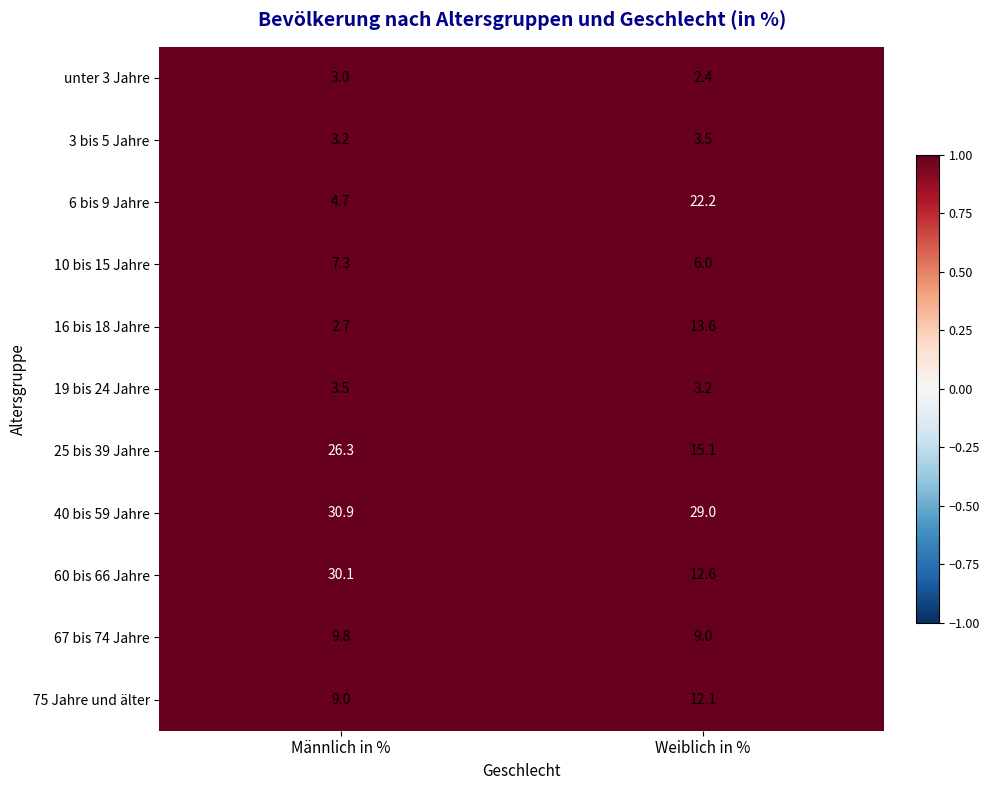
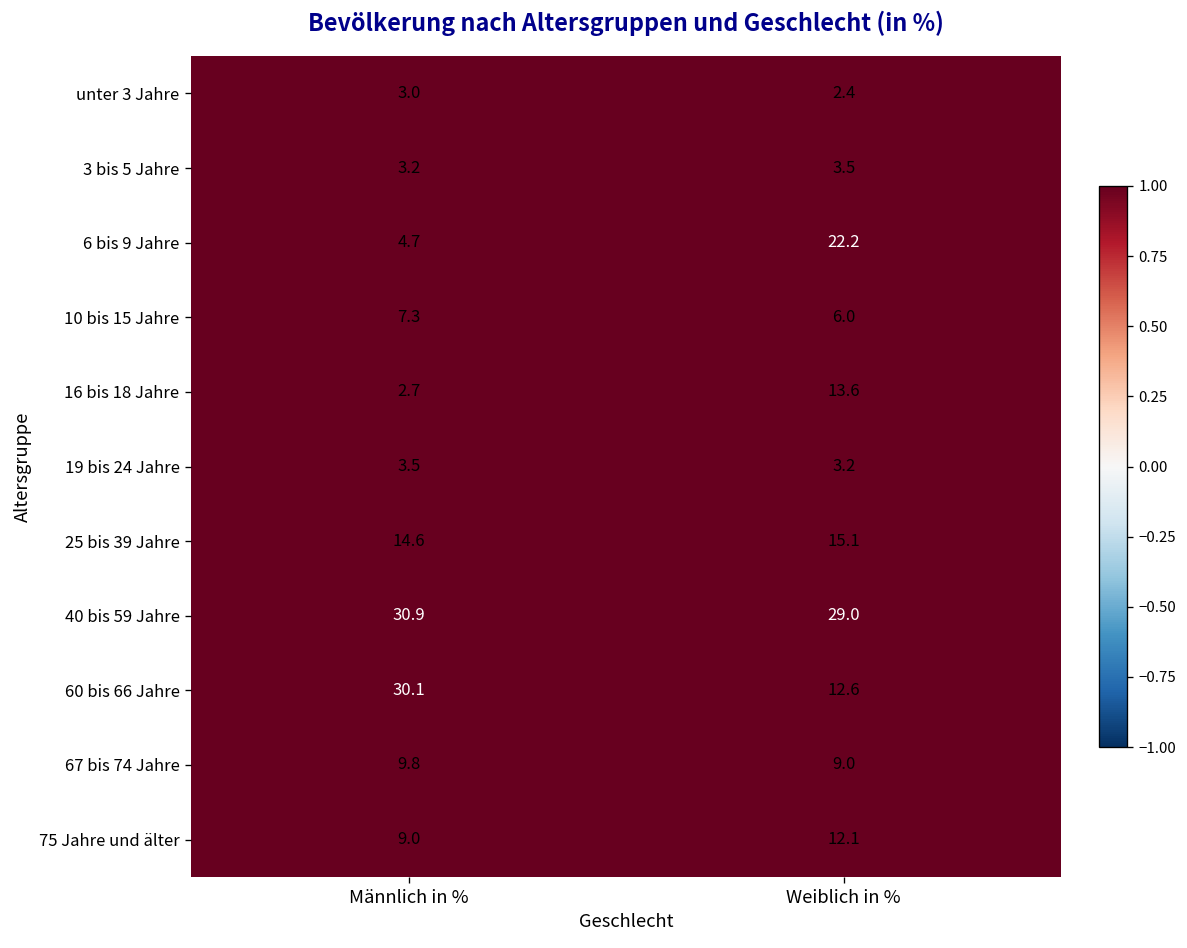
  {
    "unter 3 Jahre": {
      "Männlich in %": 3.0,
      "Weiblich in %": 2.4
    },
    "3 bis 5 Jahre": {
      "Männlich in %": 3.2,
      "Weiblich in %": 3.5
    },
    "6 bis 9 Jahre": {
      "Männlich in %": 4.7,
      "Weiblich in %": 22.2
    },
    "10 bis 15 Jahre": {
      "Männlich in %": 7.3,
      "Weiblich in %": 6.0
    },
    "16 bis 18 Jahre": {
      "Männlich in %": 2.7,
      "Weiblich in %": 13.6
    },
    "19 bis 24 Jahre": {
      "Männlich in %": 3.5,
      "Weiblich in %": 3.2
    },
    "25 bis 39 Jahre": {
-     "Männlich in %": 26.3,
+     "Männlich in %": 14.6,
      "Weiblich in %": 15.1
    },
    "40 bis 59 Jahre": {
      "Männlich in %": 30.9,
      "Weiblich in %": 29.0
    },
    "60 bis 66 Jahre": {
      "Männlich in %": 30.1,
      "Weiblich in %": 12.6
    },
    "67 bis 74 Jahre": {
      "Männlich in %": 9.8,
      "Weiblich in %": 9.0
    },
    "75 Jahre und älter": {
      "Männlich in %": 9.0,
      "Weiblich in %": 12.1
    }
  }
